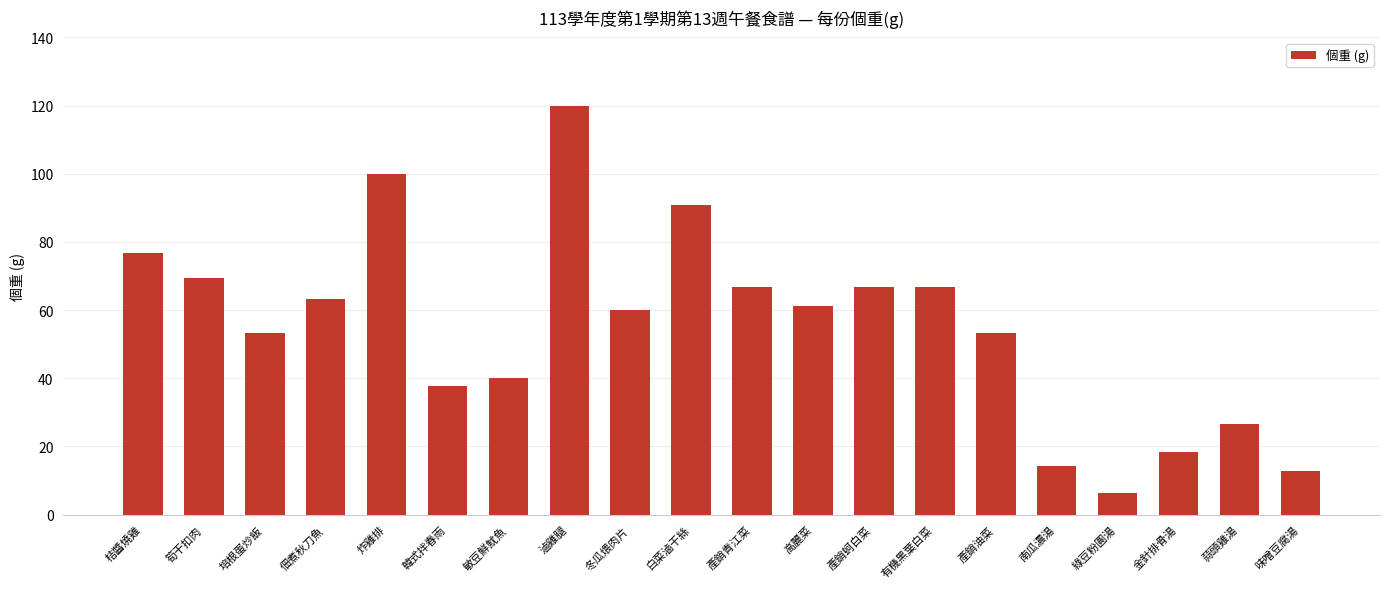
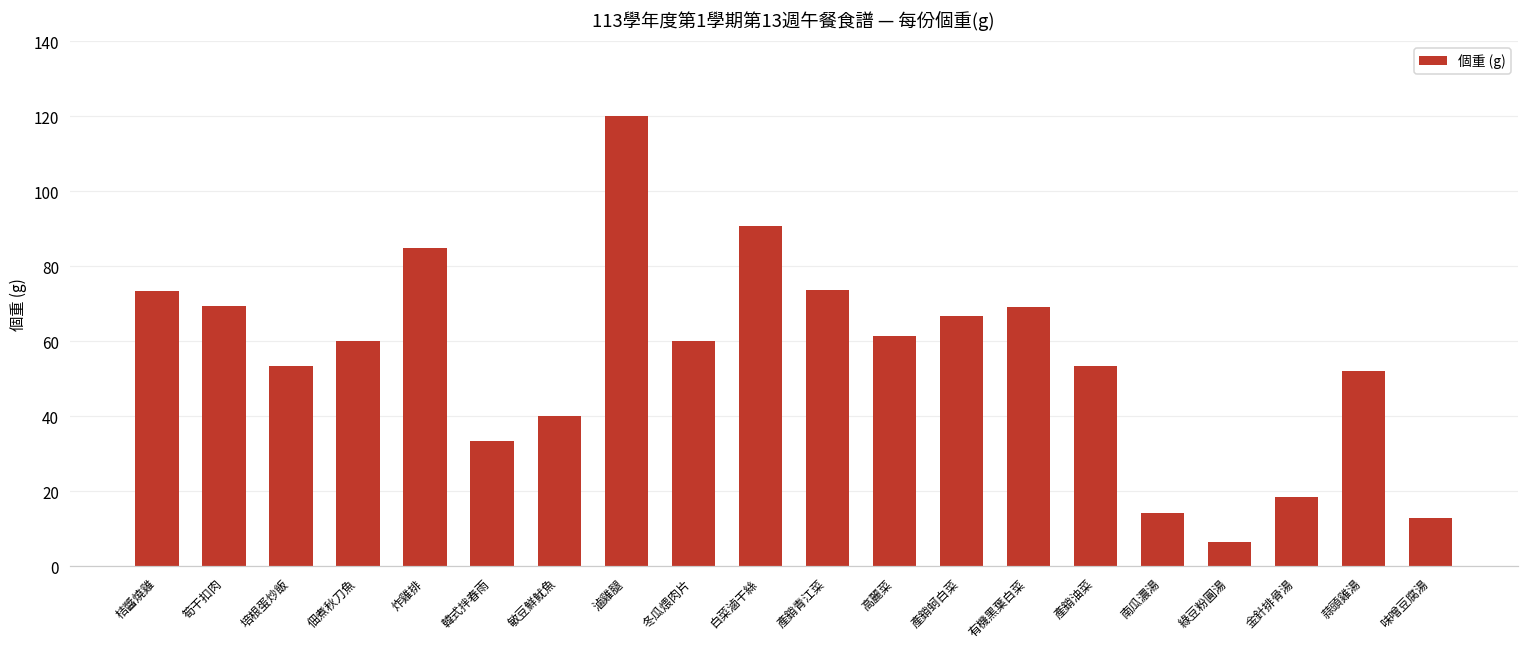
  {
-   "桔醬燒雞": 77,
+   "桔醬燒雞": 73,
    "筍干扣肉": 69,
    "培根蛋炒飯": 53,
-   "佃煮秋刀魚": 63,
-   "炸雞排": 100,
-   "韓式拌春雨": 38,
+   "佃煮秋刀魚": 60,
+   "炸雞排": 85,
+   "韓式拌春雨": 33,
    "敏豆鮮魷魚": 40,
    "滷雞腿": 120,
    "冬瓜煨肉片": 60,
    "白菜滷干絲": 91,
-   "產銷青江菜": 67,
+   "產銷青江菜": 74,
    "高麗菜": 61,
    "產銷蚵白菜": 67,
-   "有機黑葉白菜": 67,
+   "有機黑葉白菜": 69,
    "產銷油菜": 53,
    "南瓜濃湯": 14,
    "綠豆粉圓湯": 6,
    "金針排骨湯": 18,
-   "蒜頭雞湯": 27,
+   "蒜頭雞湯": 52,
    "味噌豆腐湯": 13
  }
